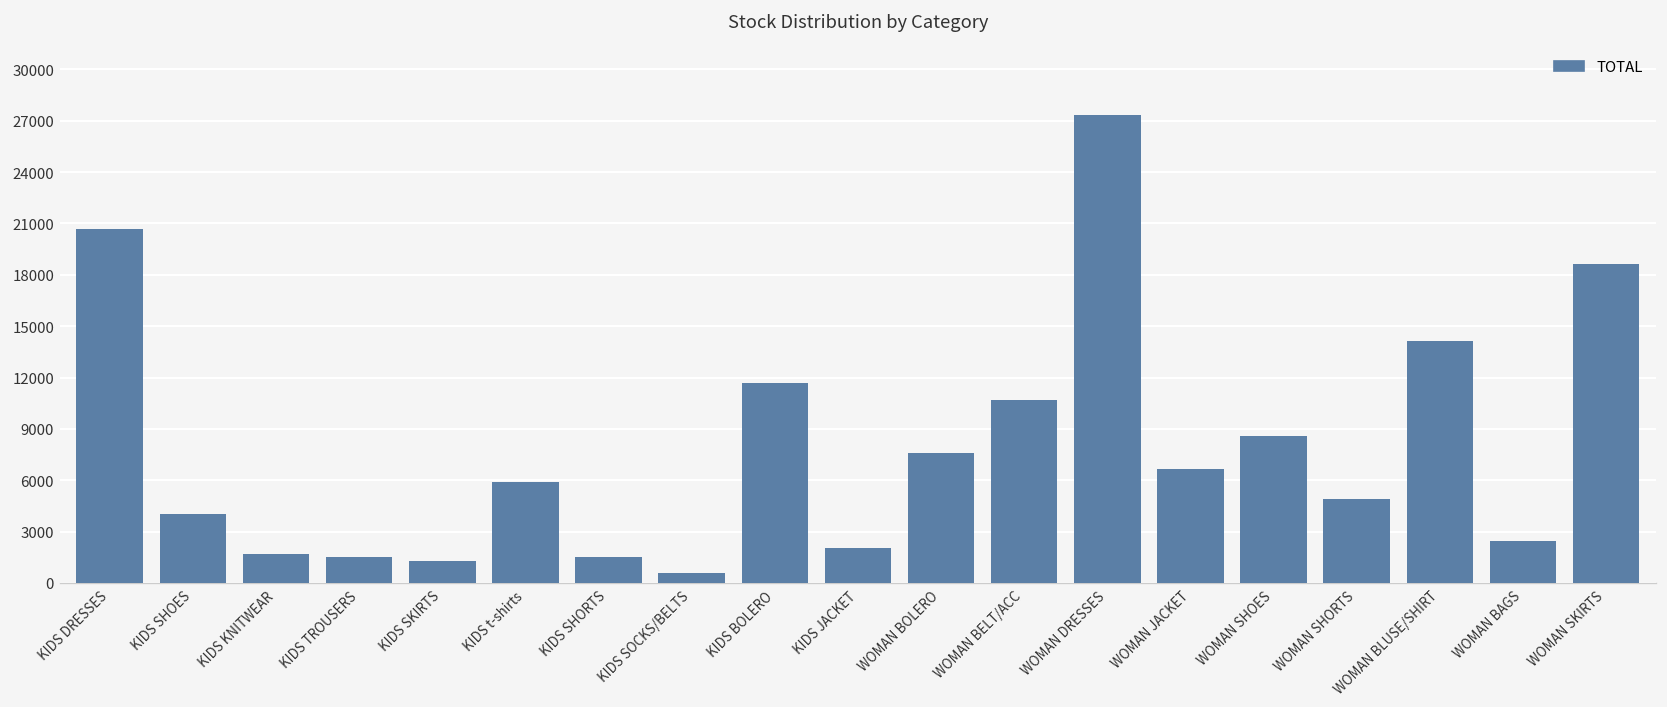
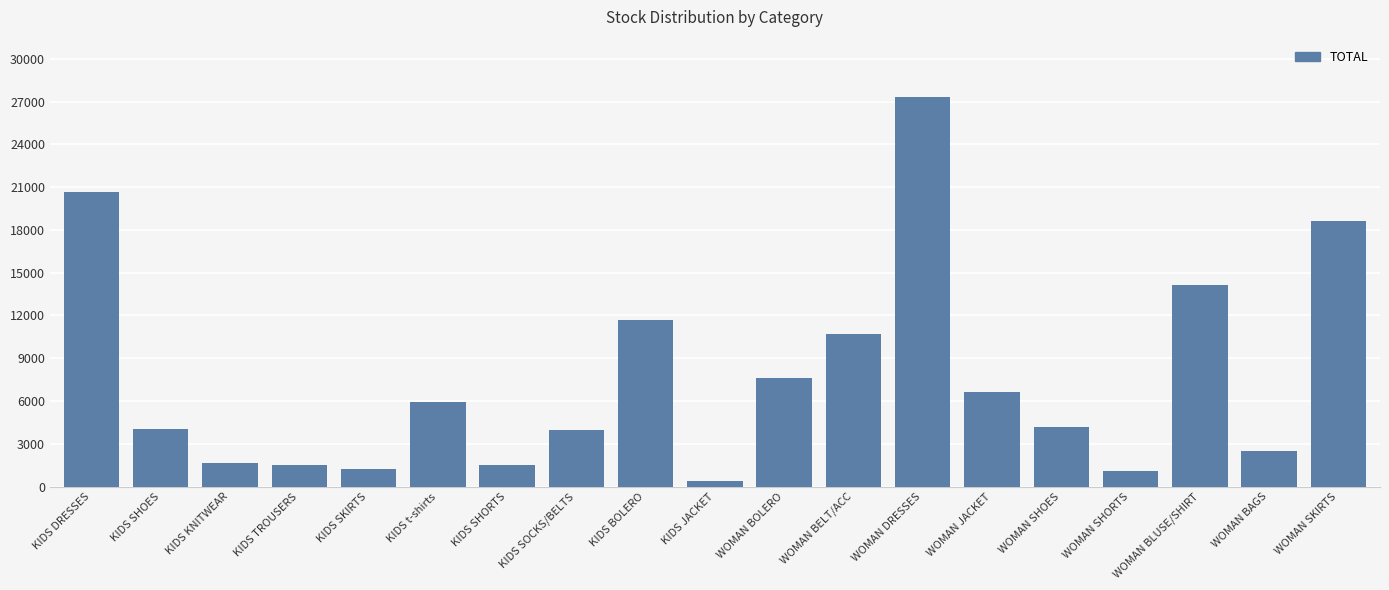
  {
    "KIDS DRESSES": 20700,
    "KIDS SHOES": 4000,
    "KIDS KNITWEAR": 1700,
    "KIDS TROUSERS": 1500,
    "KIDS SKIRTS": 1300,
    "KIDS t-shirts": 5900,
    "KIDS SHORTS": 1500,
-   "KIDS SOCKS/BELTS": 600,
+   "KIDS SOCKS/BELTS": 3900,
    "KIDS BOLERO": 11700,
-   "KIDS JACKET": 2000,
+   "KIDS JACKET": 400,
    "WOMAN BOLERO": 7600,
    "WOMAN BELT/ACC": 10700,
    "WOMAN DRESSES": 27300,
    "WOMAN JACKET": 6600,
-   "WOMAN SHOES": 8600,
-   "WOMAN SHORTS": 4900,
+   "WOMAN SHOES": 4200,
+   "WOMAN SHORTS": 1100,
    "WOMAN BLUSE/SHIRT": 14100,
    "WOMAN BAGS": 2500,
    "WOMAN SKIRTS": 18700
  }
